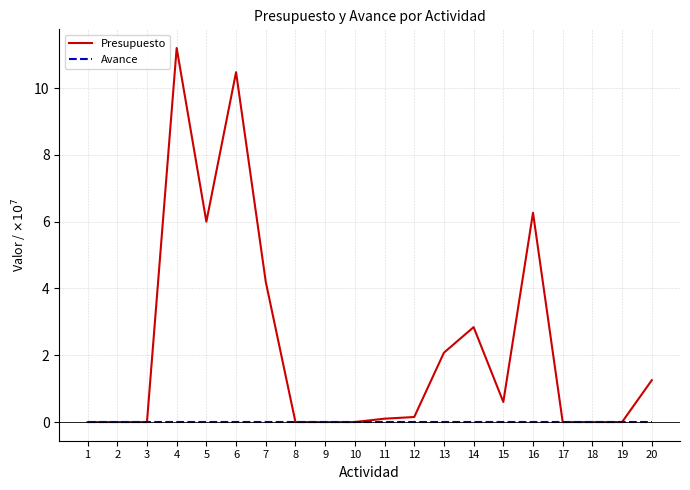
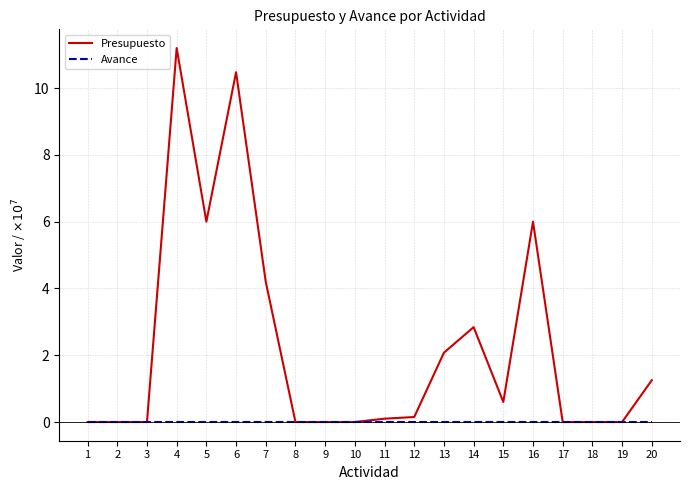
  {
    "Presupuesto": {
      "4": 11.2,
      "5": 6.0,
      "6": 10.5,
      "7": 4.2,
      "11": 0.1,
      "12": 0.2,
      "13": 2.1,
      "14": 2.8,
      "15": 0.6,
-     "16": 6.3,
+     "16": 6.0,
      "20": 1.3
    },
    "Avance": {
      "4": 0.0,
      "5": 0.0,
      "6": 0.0,
      "7": 0.0,
      "11": 0.0,
      "12": 0.0,
      "13": 0.0,
      "14": 0.0,
      "15": 0.0,
      "16": 0.0,
      "20": 0.0
    }
  }
